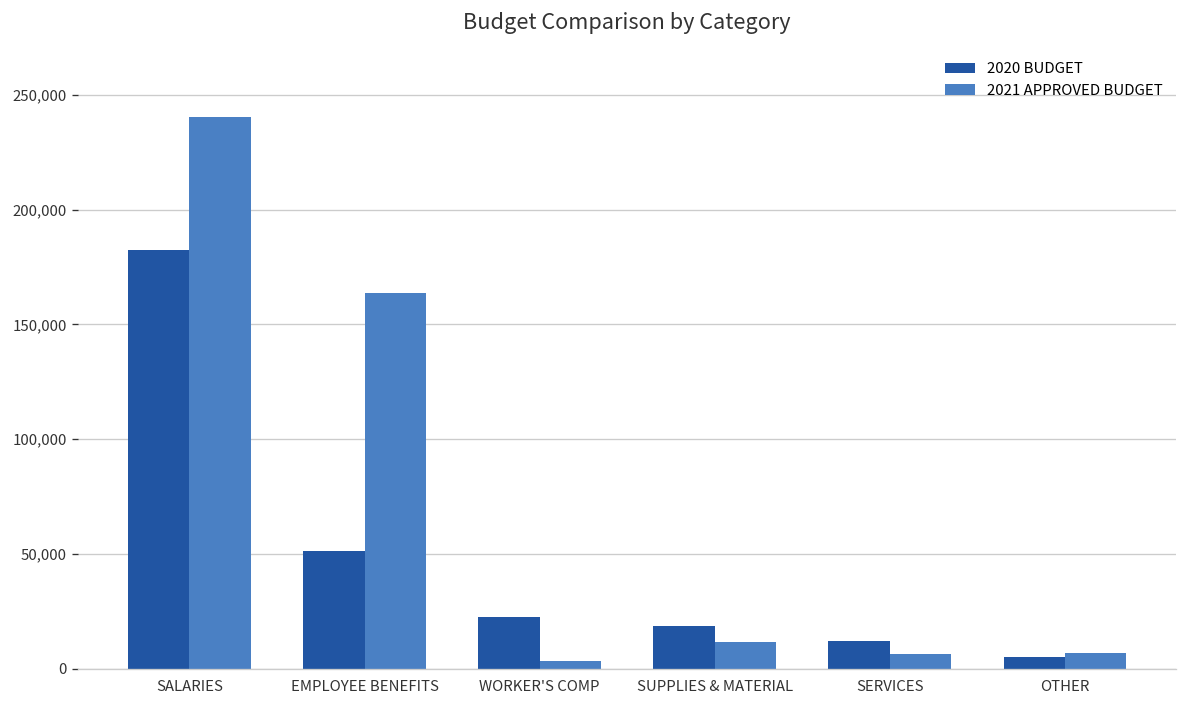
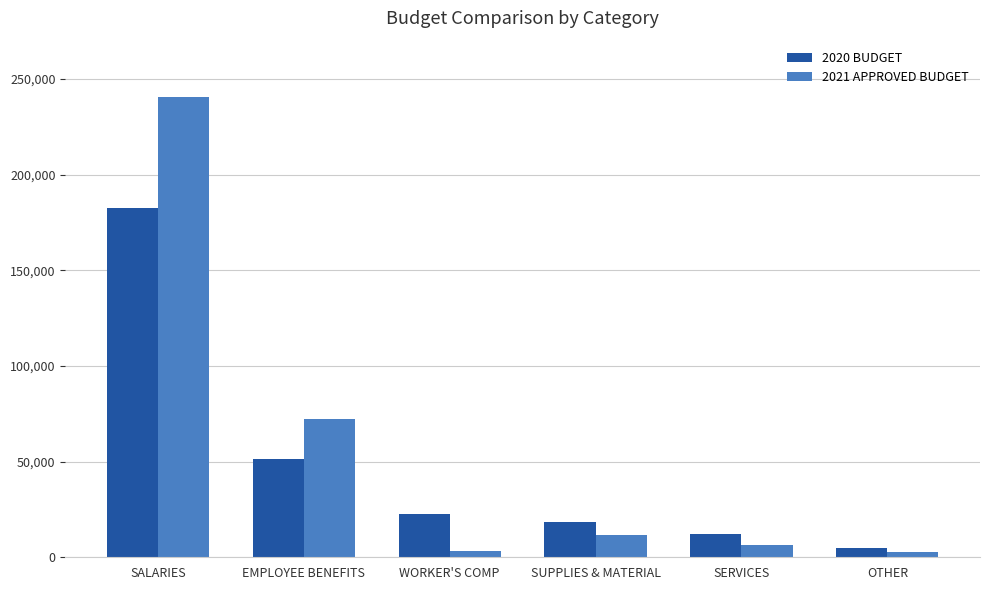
  {
    "2020 BUDGET": {
      "SALARIES": "183,000",
      "EMPLOYEE BENEFITS": "51,000",
      "WORKER'S COMP": "23,000",
      "SUPPLIES & MATERIAL": "19,000",
      "SERVICES": "12,000",
      "OTHER": "5,000"
    },
    "2021 APPROVED BUDGET": {
      "SALARIES": "240,000",
-     "EMPLOYEE BENEFITS": "164,000",
+     "EMPLOYEE BENEFITS": "72,000",
      "WORKER'S COMP": "3,000",
      "SUPPLIES & MATERIAL": "12,000",
      "SERVICES": "6,000",
-     "OTHER": "7,000"
+     "OTHER": "3,000"
    }
  }
